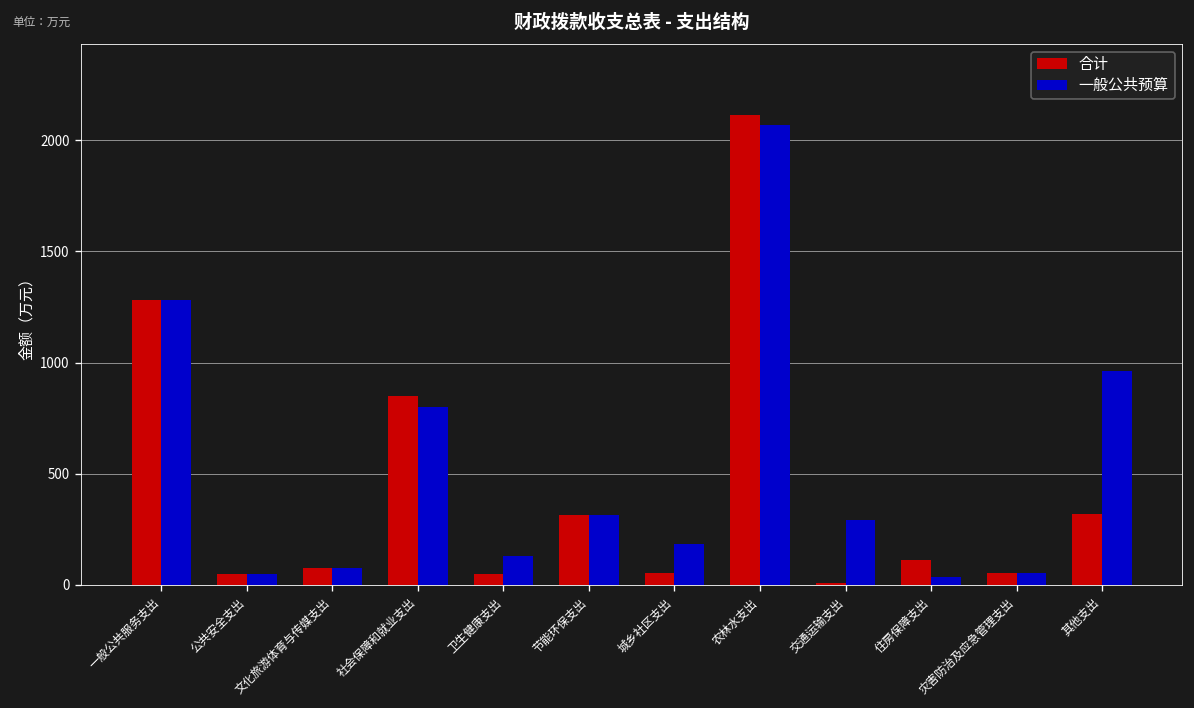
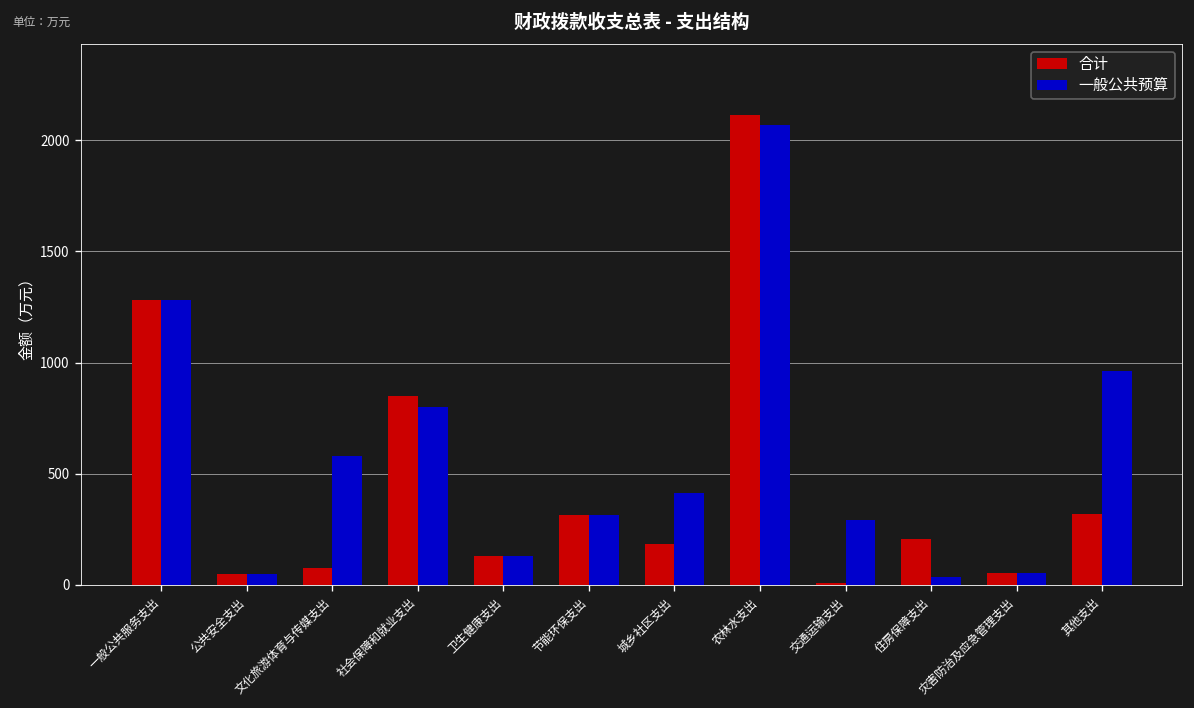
  {
    "合计": {
      "一般公共服务支出": 1280,
      "公共安全支出": 50,
      "文化旅游体育与传媒支出": 70,
      "社会保障和就业支出": 850,
-     "卫生健康支出": 50,
+     "卫生健康支出": 130,
      "节能环保支出": 310,
-     "城乡社区支出": 50,
+     "城乡社区支出": 180,
      "农林水支出": 2110,
-     "住房保障支出": 110,
+     "住房保障支出": 200,
      "灾害防治及应急管理支出": 50,
      "其他支出": 320
    },
    "一般公共预算": {
      "一般公共服务支出": 1280,
      "公共安全支出": 50,
-     "文化旅游体育与传媒支出": 70,
+     "文化旅游体育与传媒支出": 580,
      "社会保障和就业支出": 800,
      "卫生健康支出": 130,
      "节能环保支出": 310,
-     "城乡社区支出": 180,
+     "城乡社区支出": 410,
      "农林水支出": 2070,
      "交通运输支出": 290,
      "住房保障支出": 30,
      "灾害防治及应急管理支出": 50,
      "其他支出": 960
    }
  }
